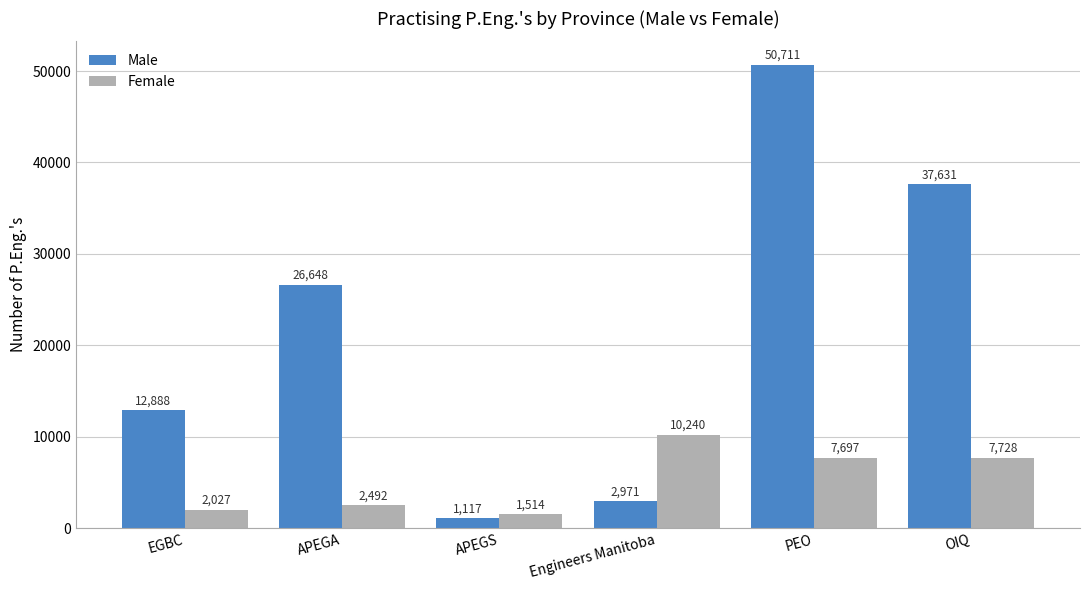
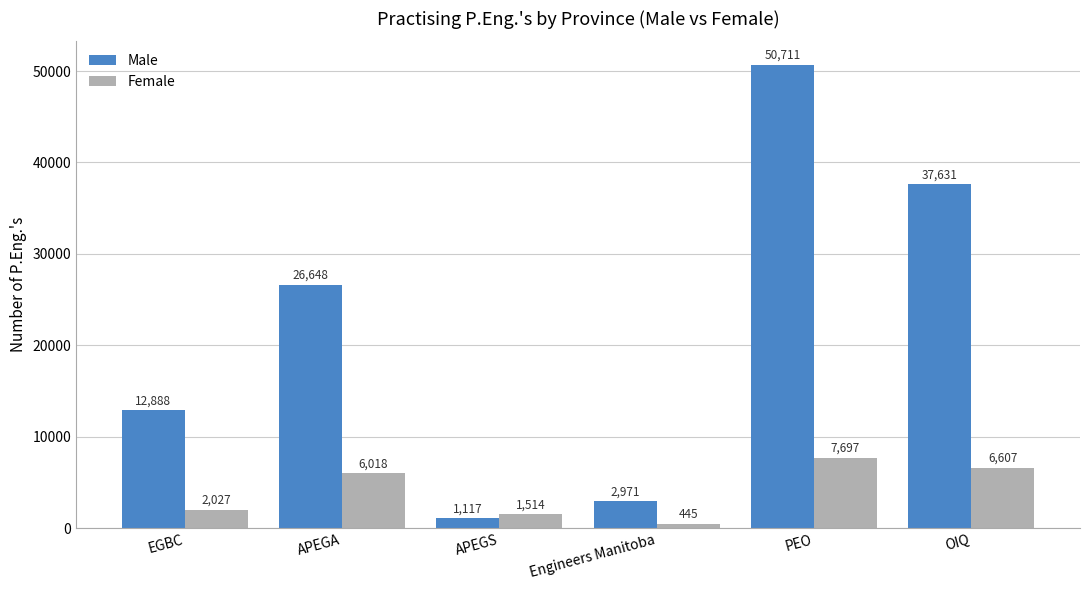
  {
    "Male": {
      "EGBC": "12,888",
      "APEGA": "26,648",
      "APEGS": "1,117",
      "Engineers Manitoba": "2,971",
      "PEO": "50,711",
      "OIQ": "37,631"
    },
    "Female": {
      "EGBC": "2,027",
-     "APEGA": "2,492",
+     "APEGA": "6,018",
      "APEGS": "1,514",
-     "Engineers Manitoba": "10,240",
+     "Engineers Manitoba": "445",
      "PEO": "7,697",
-     "OIQ": "7,728"
+     "OIQ": "6,607"
    }
  }
